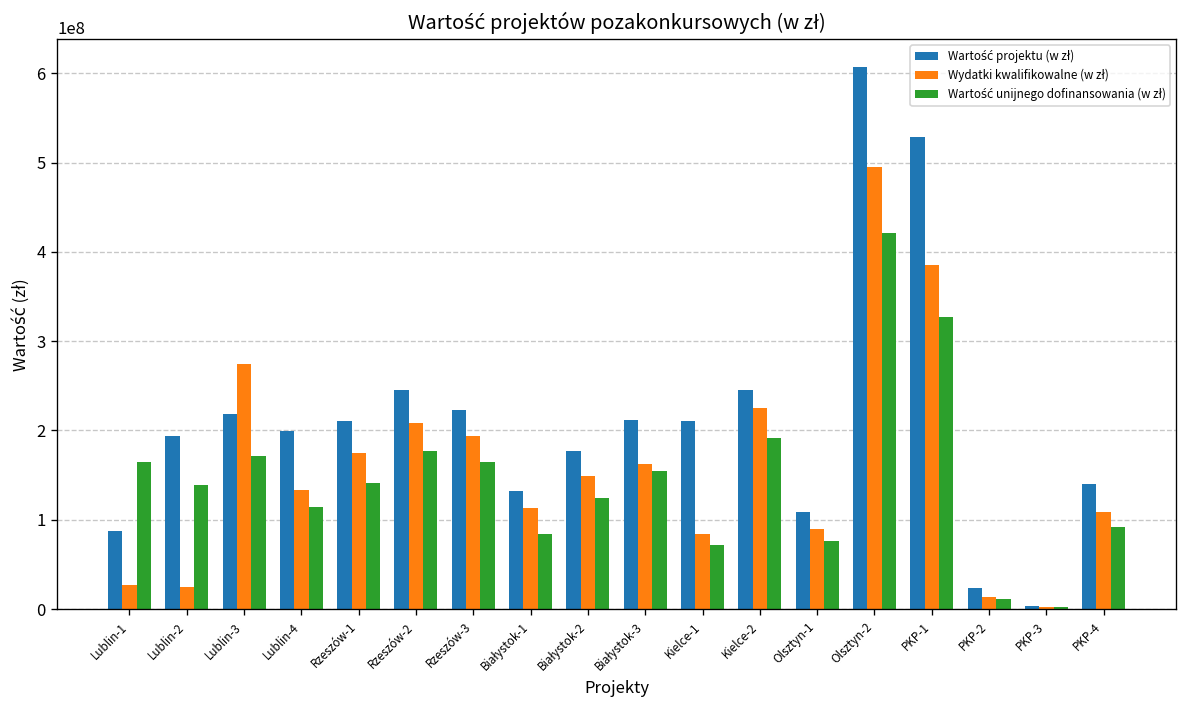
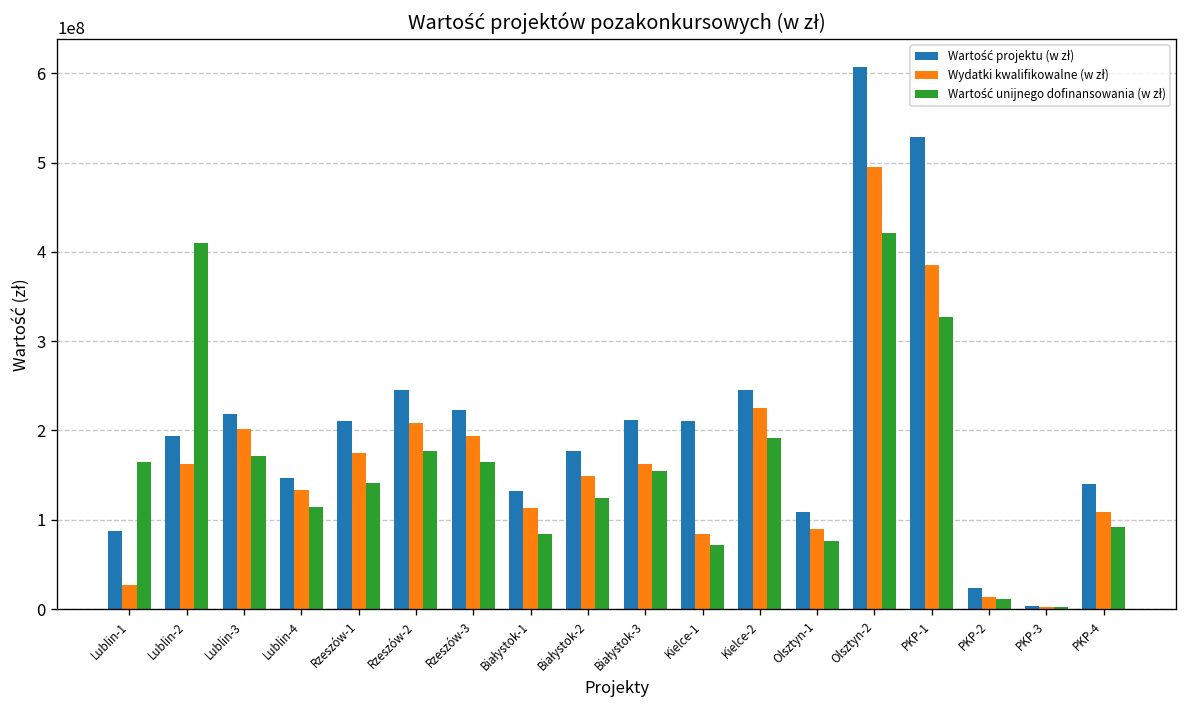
  {
    "Wartość projektu (w zł)": {
      "Lublin-1": 90000000,
      "Lublin-2": 190000000,
      "Lublin-3": 220000000,
-     "Lublin-4": 200000000,
+     "Lublin-4": 150000000,
      "Rzeszów-1": 210000000,
      "Rzeszów-2": 250000000,
      "Rzeszów-3": 220000000,
      "Białystok-1": 130000000,
      "Białystok-2": 180000000,
      "Białystok-3": 210000000,
      "Kielce-1": 210000000,
      "Kielce-2": 250000000,
      "Olsztyn-1": 110000000,
      "Olsztyn-2": 610000000,
      "PKP-1": 530000000,
      "PKP-2": 20000000,
      "PKP-4": 140000000
    },
    "Wydatki kwalifikowalne (w zł)": {
      "Lublin-1": 30000000,
-     "Lublin-2": 20000000,
-     "Lublin-3": 270000000,
+     "Lublin-2": 160000000,
+     "Lublin-3": 200000000,
      "Lublin-4": 130000000,
      "Rzeszów-1": 170000000,
      "Rzeszów-2": 210000000,
      "Rzeszów-3": 190000000,
      "Białystok-1": 110000000,
      "Białystok-2": 150000000,
      "Białystok-3": 160000000,
      "Kielce-1": 80000000,
      "Kielce-2": 230000000,
      "Olsztyn-1": 90000000,
      "Olsztyn-2": 500000000,
      "PKP-1": 390000000,
      "PKP-2": 10000000,
      "PKP-4": 110000000
    },
    "Wartość unijnego dofinansowania (w zł)": {
      "Lublin-1": 170000000,
-     "Lublin-2": 140000000,
+     "Lublin-2": 410000000,
      "Lublin-3": 170000000,
      "Lublin-4": 110000000,
      "Rzeszów-1": 140000000,
      "Rzeszów-2": 180000000,
      "Rzeszów-3": 160000000,
      "Białystok-1": 80000000,
      "Białystok-2": 120000000,
      "Białystok-3": 150000000,
      "Kielce-1": 70000000,
      "Kielce-2": 190000000,
      "Olsztyn-1": 80000000,
      "Olsztyn-2": 420000000,
      "PKP-1": 330000000,
      "PKP-2": 10000000,
      "PKP-4": 90000000
    }
  }
